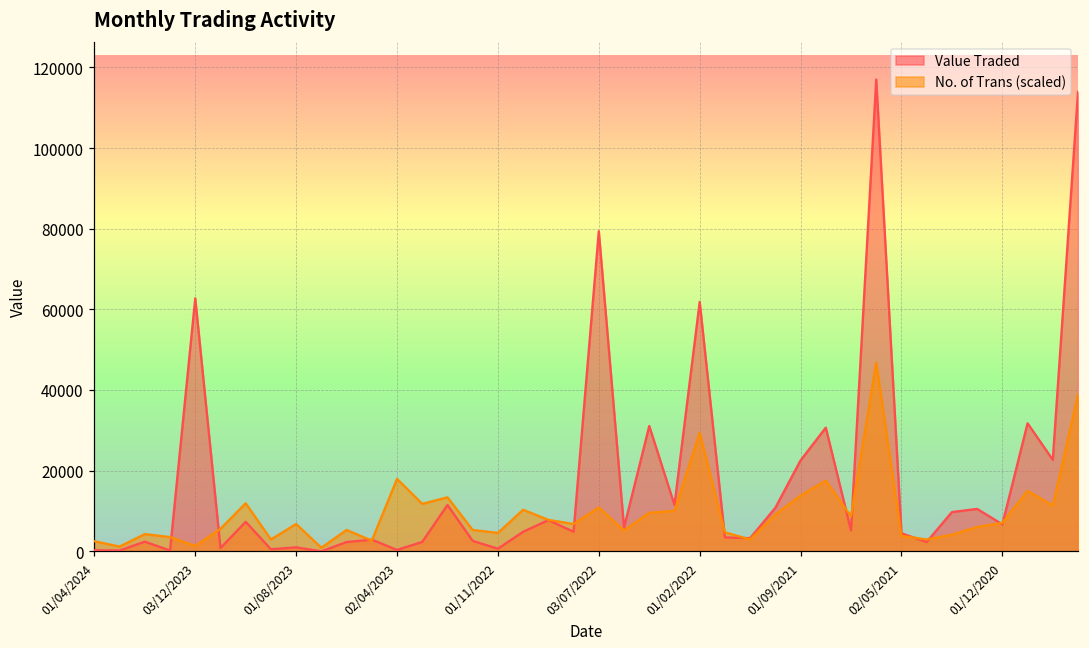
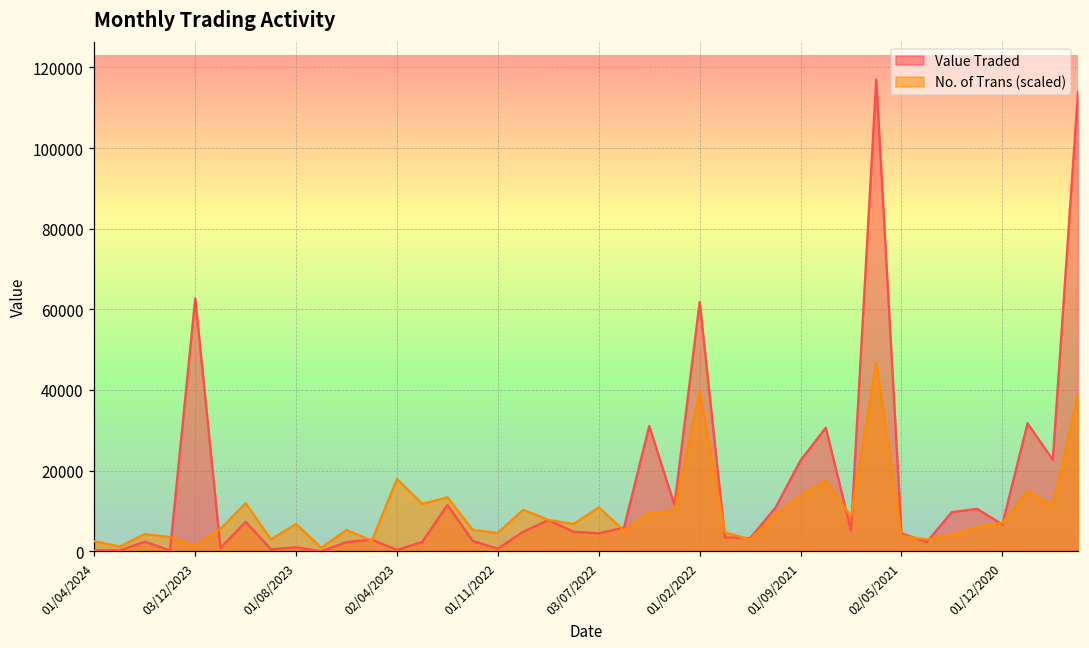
  {
    "Value Traded": {
      "01/04/2024": 0,
      "03/12/2023": 63000,
      "01/08/2023": 1000,
      "02/04/2023": 0,
      "01/11/2022": 1000,
-     "03/07/2022": 79000,
+     "03/07/2022": 4000,
      "01/02/2022": 62000,
      "01/09/2021": 23000
    },
    "No. of Trans (scaled)": {
      "01/04/2024": 3000,
      "03/12/2023": 1000,
      "01/08/2023": 7000,
      "02/04/2023": 18000,
      "01/11/2022": 5000,
      "03/07/2022": 11000,
-     "01/02/2022": 29000,
+     "01/02/2022": 40000,
      "01/09/2021": 14000
    }
  }
